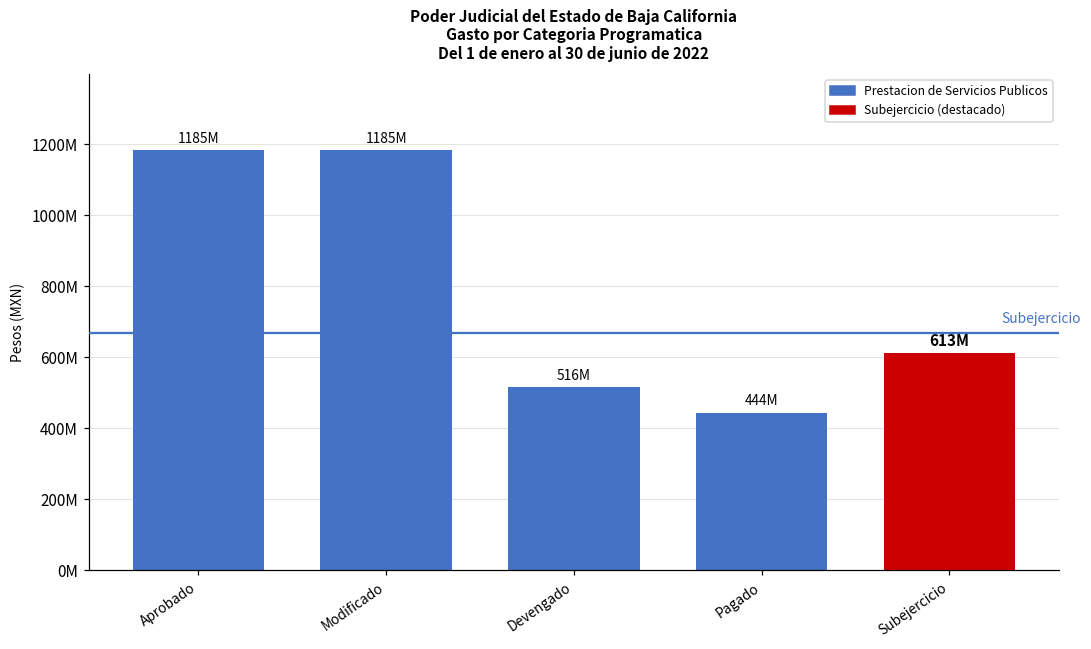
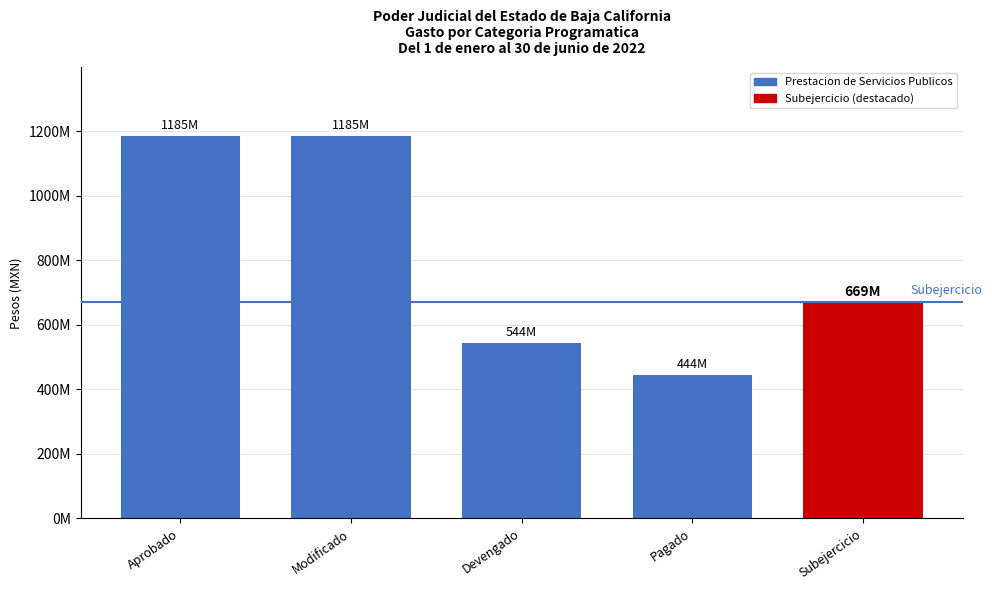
  {
    "Aprobado": "1185M",
    "Modificado": "1185M",
-   "Devengado": "516M",
+   "Devengado": "544M",
    "Pagado": "444M",
-   "Subejercicio": "613M"
+   "Subejercicio": "669M"
  }
